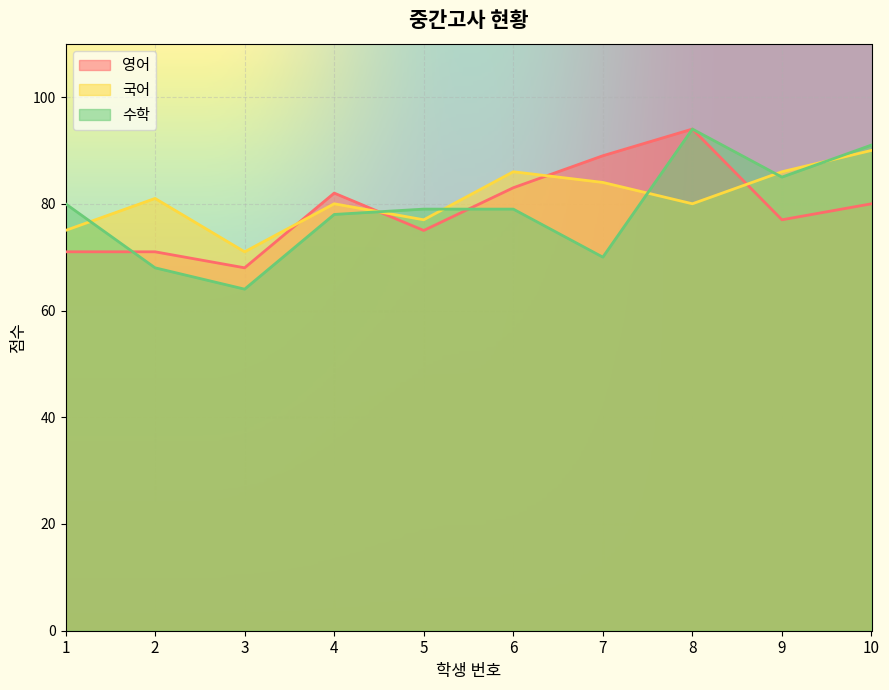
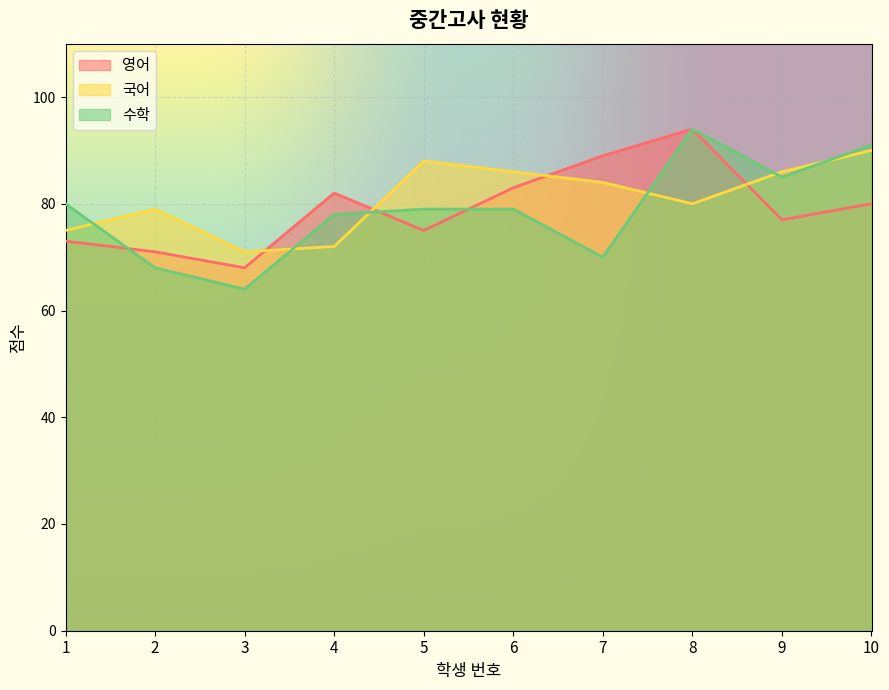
  {
    "영어": {
-     "1": 71,
+     "1": 73,
      "2": 71,
      "3": 68,
      "4": 82,
      "5": 75,
      "6": 83,
      "7": 89,
      "9": 77,
      "10": 80
    },
    "국어": {
      "1": 75,
-     "2": 81,
+     "2": 79,
      "3": 71,
-     "4": 80,
-     "5": 77,
+     "4": 72,
+     "5": 88,
      "6": 86,
      "7": 84,
      "8": 80,
      "9": 86,
      "10": 90
    },
    "수학": {
      "1": 80,
      "2": 68,
      "3": 64,
      "4": 78,
      "5": 79,
      "6": 79,
      "7": 70,
      "9": 85,
      "10": 91
    }
  }
